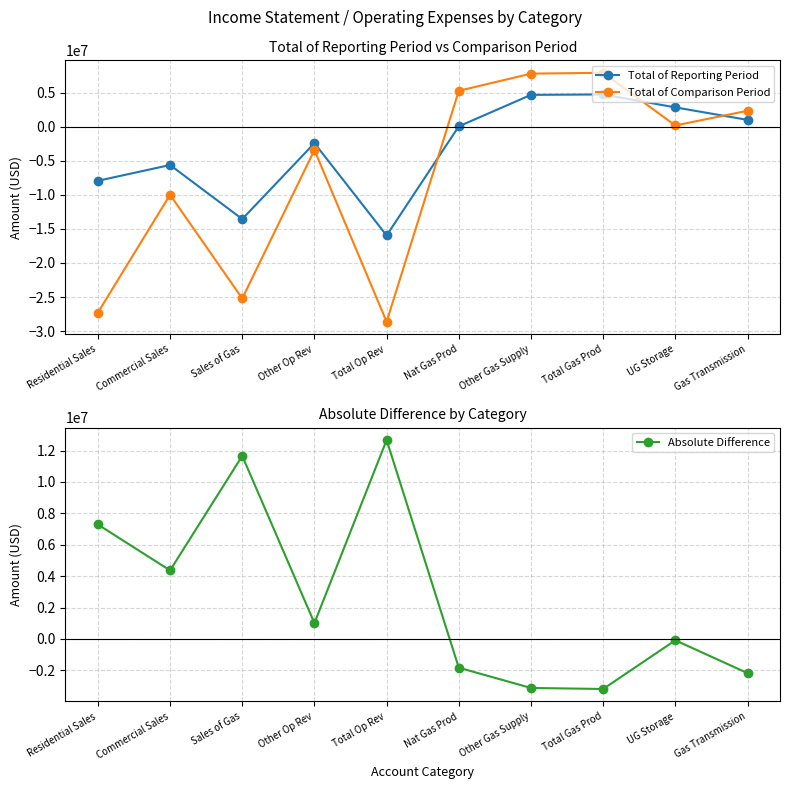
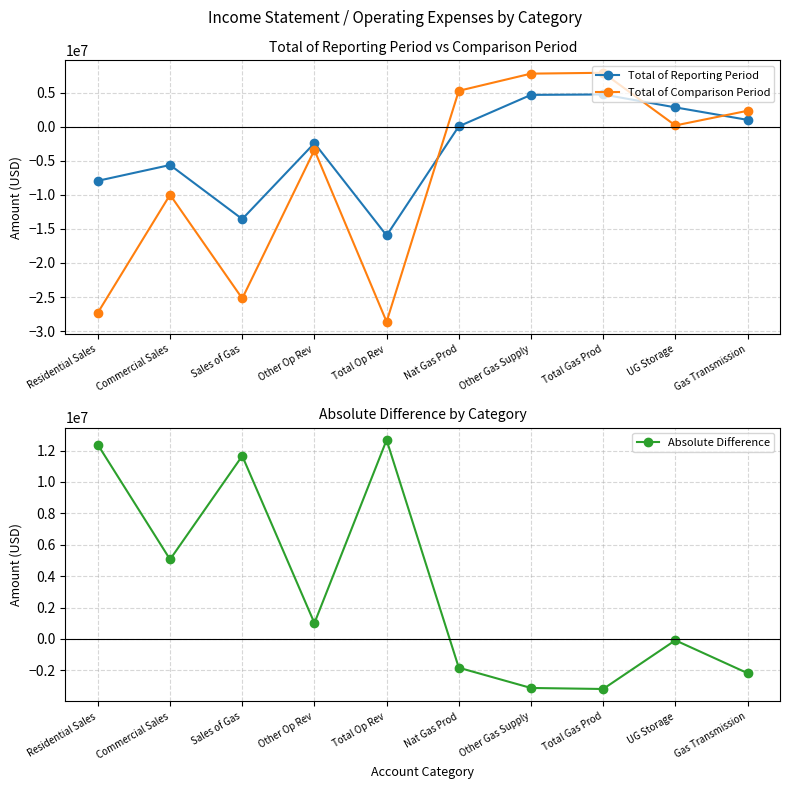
  {
    "Total of Reporting Period vs Comparison Period": {
      "Total of Reporting Period": {
        "Residential Sales": -8000000,
        "Commercial Sales": -6000000,
        "Sales of Gas": -14000000,
        "Other Op Rev": -2000000,
        "Total Op Rev": -16000000,
        "Nat Gas Prod": 0,
        "Other Gas Supply": 5000000,
        "UG Storage": 3000000,
        "Gas Transmission": 1000000
      },
      "Total of Comparison Period": {
        "Residential Sales": -27000000,
        "Commercial Sales": -10000000,
        "Sales of Gas": -25000000,
        "Other Op Rev": -3000000,
        "Total Op Rev": -29000000,
        "Nat Gas Prod": 5000000,
        "Other Gas Supply": 8000000,
        "UG Storage": 0,
        "Gas Transmission": 2000000
      }
    },
    "Absolute Difference by Category": {
-     "Residential Sales": 7300000,
-     "Commercial Sales": 4400000,
+     "Residential Sales": 12400000,
+     "Commercial Sales": 5100000,
      "Sales of Gas": 11700000,
      "Other Op Rev": 1000000,
      "Total Op Rev": 12700000,
      "Nat Gas Prod": -1800000,
      "Other Gas Supply": -3100000,
      "Total Gas Prod": -3200000,
      "UG Storage": -100000,
      "Gas Transmission": -2200000
    }
  }
